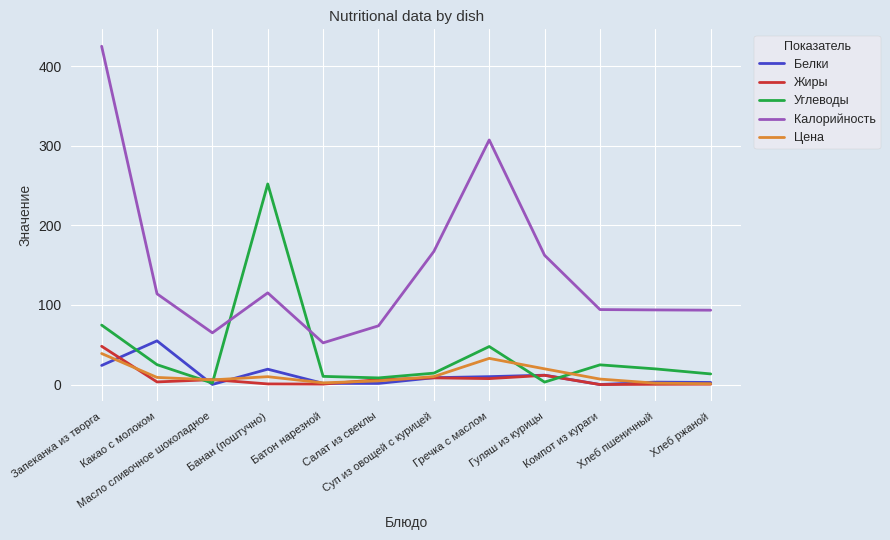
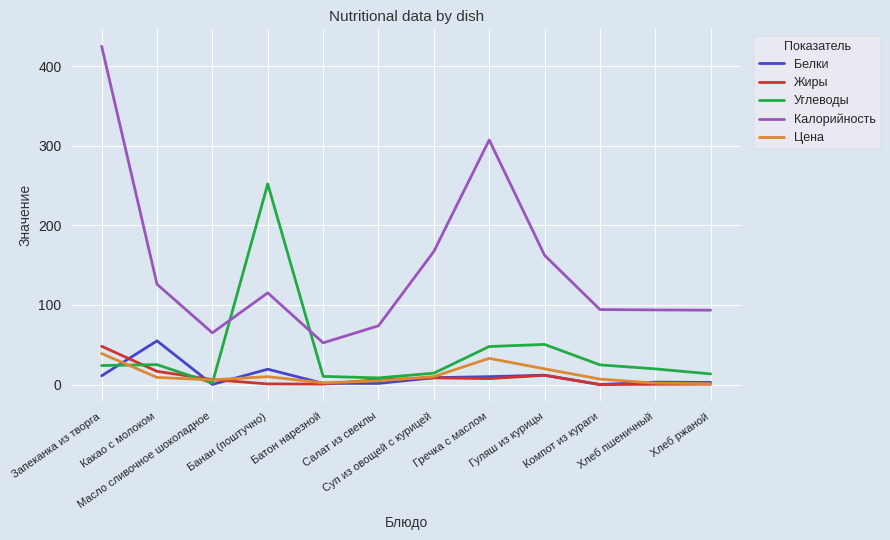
  {
    "Белки": {
-     "Запеканка из творга": 20,
+     "Запеканка из творга": 10,
      "Какао с молоком": 50,
      "Банан (поштучно)": 20
    },
    "Жиры": {
      "Запеканка из творга": 50,
-     "Какао с молоком": 0,
+     "Какао с молоком": 20,
      "Банан (поштучно)": 0
    },
    "Углеводы": {
-     "Запеканка из творга": 70,
+     "Запеканка из творга": 20,
      "Какао с молоком": 30,
      "Банан (поштучно)": 250,
      "Батон нарезной": 10,
      "Суп из овощей с курицей": 10,
      "Гречка с маслом": 50,
-     "Гуляш из курицы": 0,
+     "Гуляш из курицы": 50,
      "Компот из кураги": 20,
      "Хлеб пшеничный": 20,
      "Хлеб ржаной": 10
    },
    "Калорийность": {
      "Запеканка из творга": 430,
-     "Какао с молоком": 110,
+     "Какао с молоком": 130,
      "Масло сливочное шоколадное": 70,
      "Банан (поштучно)": 120,
      "Батон нарезной": 50,
      "Салат из свеклы": 70,
      "Суп из овощей с курицей": 170,
      "Гречка с маслом": 310,
      "Гуляш из курицы": 160,
      "Компот из кураги": 90,
      "Хлеб пшеничный": 90,
      "Хлеб ржаной": 90
    },
    "Цена": {
      "Запеканка из творга": 40,
      "Какао с молоком": 10,
      "Банан (поштучно)": 10,
      "Гречка с маслом": 30,
      "Гуляш из курицы": 20,
      "Компот из кураги": 10
    }
  }
